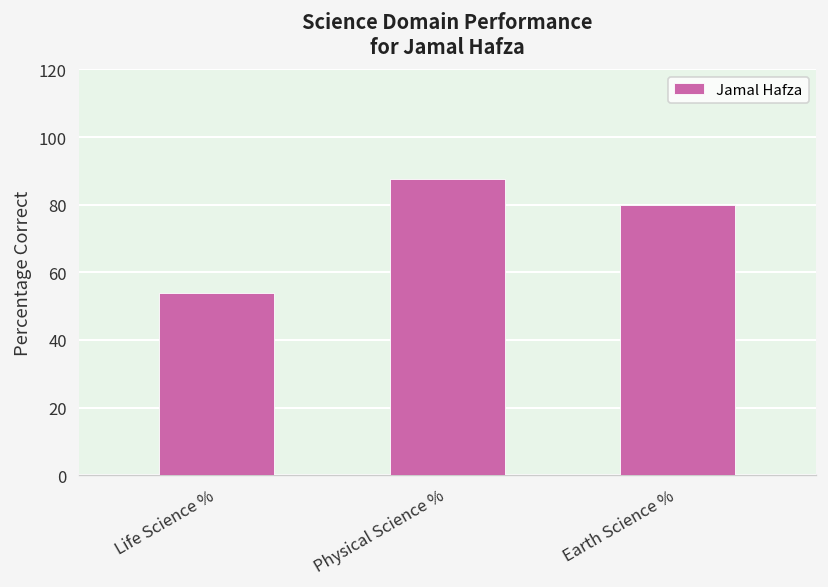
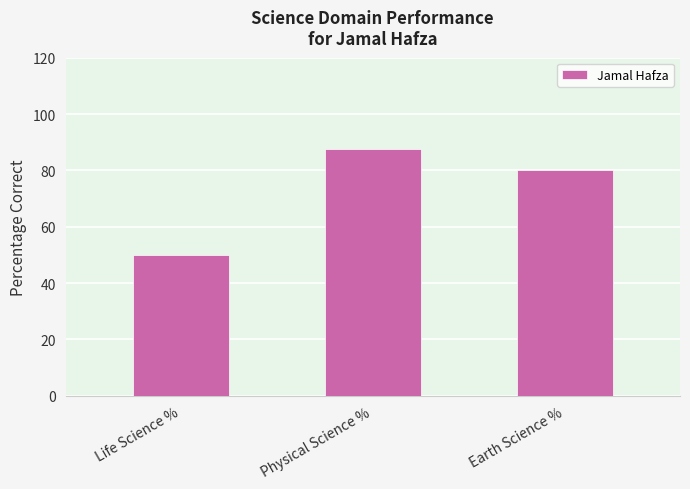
  {
-   "Life Science %": 54,
+   "Life Science %": 50,
    "Physical Science %": 88,
    "Earth Science %": 80
  }
